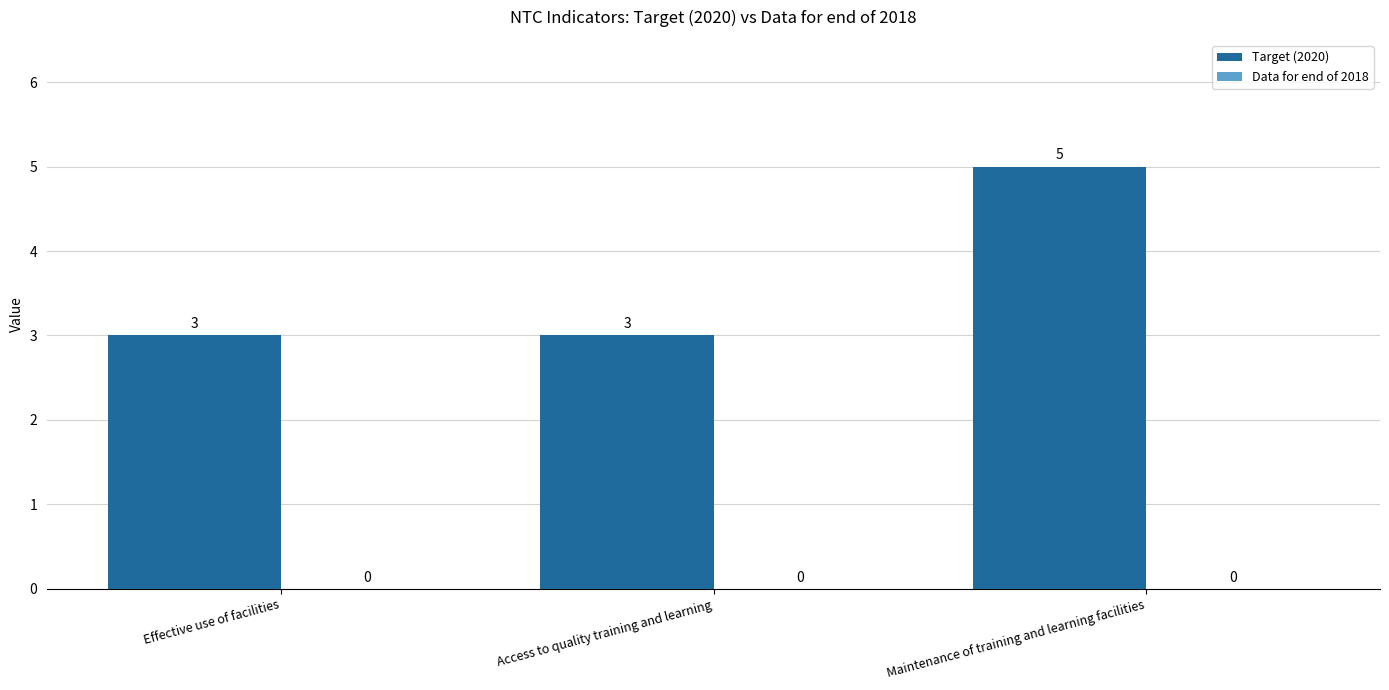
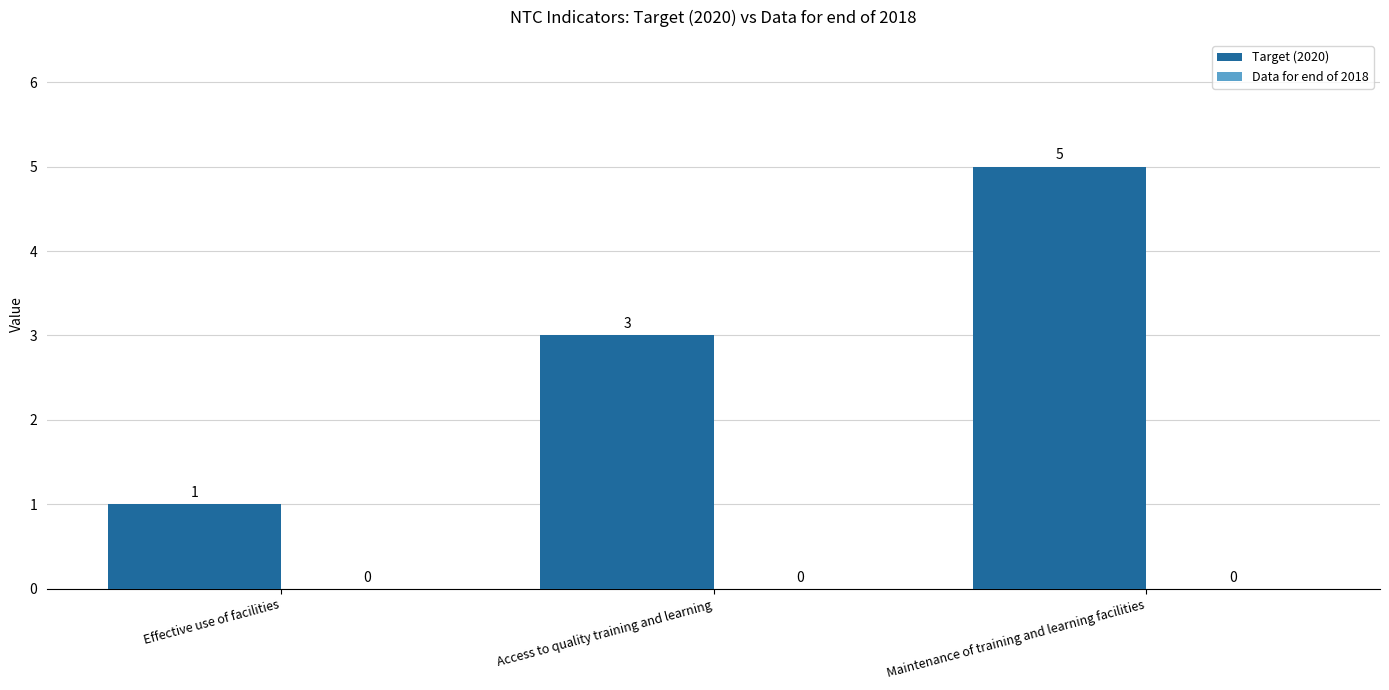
  {
    "Target (2020)": {
-     "Effective use of facilities": 3,
+     "Effective use of facilities": 1,
      "Access to quality training and learning": 3,
      "Maintenance of training and learning facilities": 5
    },
    "Data for end of 2018": {
      "Effective use of facilities": 0,
      "Access to quality training and learning": 0,
      "Maintenance of training and learning facilities": 0
    }
  }
